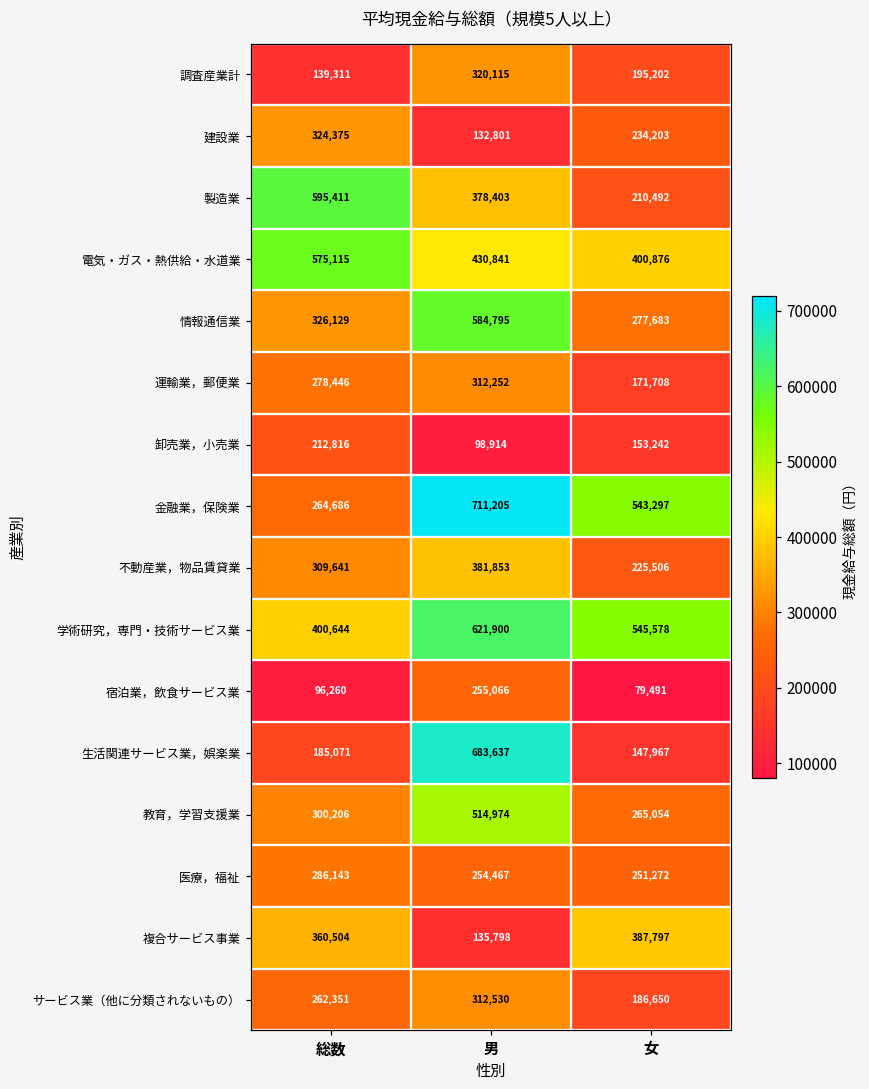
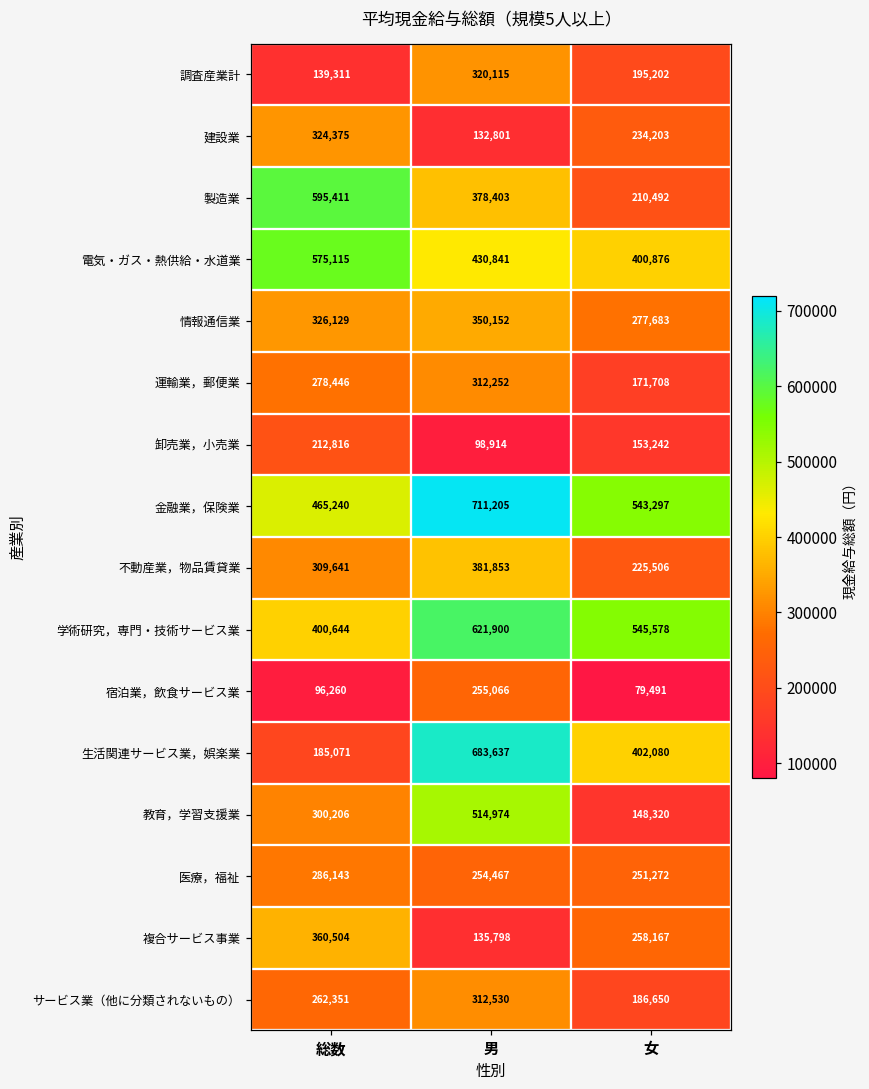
  {
    "調査産業計": {
      "総数": "139,311",
      "男": "320,115",
      "女": "195,202"
    },
    "建設業": {
      "総数": "324,375",
      "男": "132,801",
      "女": "234,203"
    },
    "製造業": {
      "総数": "595,411",
      "男": "378,403",
      "女": "210,492"
    },
    "電気・ガス・熱供給・水道業": {
      "総数": "575,115",
      "男": "430,841",
      "女": "400,876"
    },
    "情報通信業": {
      "総数": "326,129",
-     "男": "584,795",
+     "男": "350,152",
      "女": "277,683"
    },
    "運輸業，郵便業": {
      "総数": "278,446",
      "男": "312,252",
      "女": "171,708"
    },
    "卸売業，小売業": {
      "総数": "212,816",
      "男": "98,914",
      "女": "153,242"
    },
    "金融業，保険業": {
-     "総数": "264,686",
+     "総数": "465,240",
      "男": "711,205",
      "女": "543,297"
    },
    "不動産業，物品賃貸業": {
      "総数": "309,641",
      "男": "381,853",
      "女": "225,506"
    },
    "学術研究，専門・技術サービス業": {
      "総数": "400,644",
      "男": "621,900",
      "女": "545,578"
    },
    "宿泊業，飲食サービス業": {
      "総数": "96,260",
      "男": "255,066",
      "女": "79,491"
    },
    "生活関連サービス業，娯楽業": {
      "総数": "185,071",
      "男": "683,637",
-     "女": "147,967"
+     "女": "402,080"
    },
    "教育，学習支援業": {
      "総数": "300,206",
      "男": "514,974",
-     "女": "265,054"
+     "女": "148,320"
    },
    "医療，福祉": {
      "総数": "286,143",
      "男": "254,467",
      "女": "251,272"
    },
    "複合サービス事業": {
      "総数": "360,504",
      "男": "135,798",
-     "女": "387,797"
+     "女": "258,167"
    },
    "サービス業（他に分類されないもの）": {
      "総数": "262,351",
      "男": "312,530",
      "女": "186,650"
    }
  }
